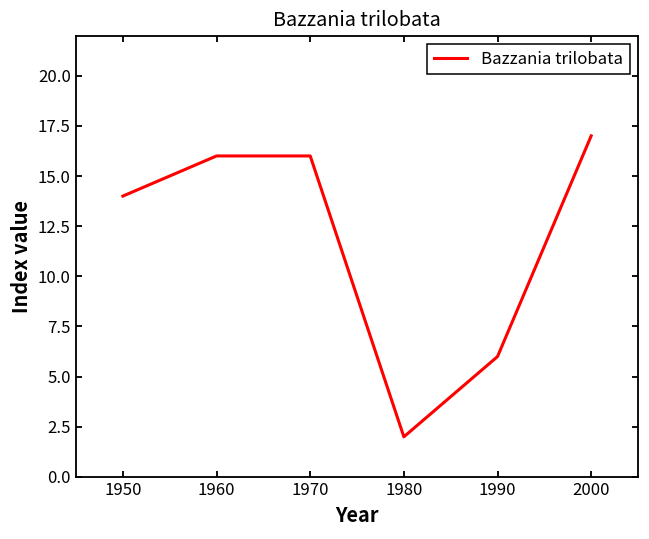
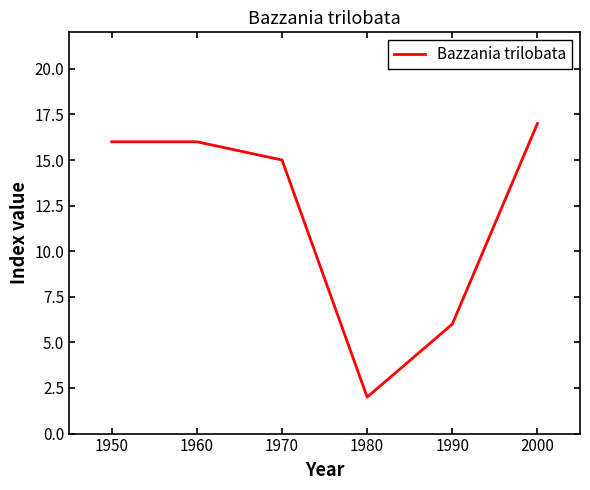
  {
-   "1950": 14,
+   "1950": 16,
    "1960": 16,
-   "1970": 16,
+   "1970": 15,
    "1980": 2,
    "1990": 6,
    "2000": 17
  }
